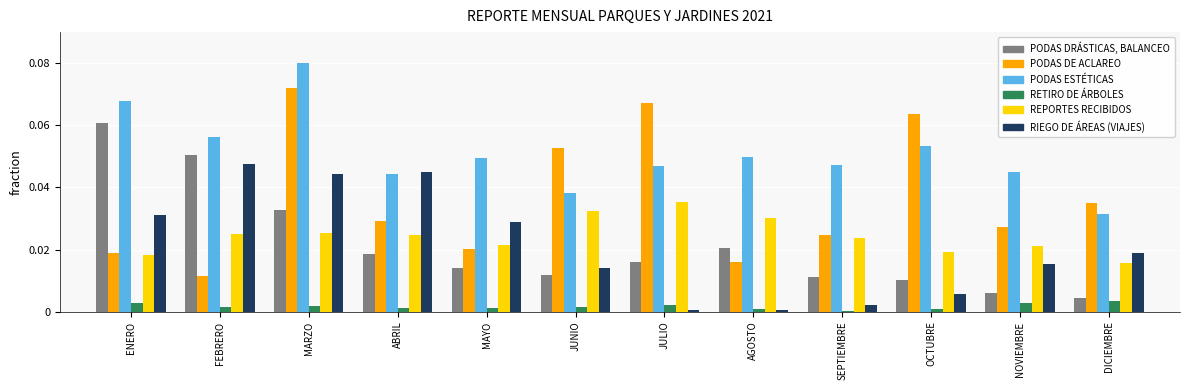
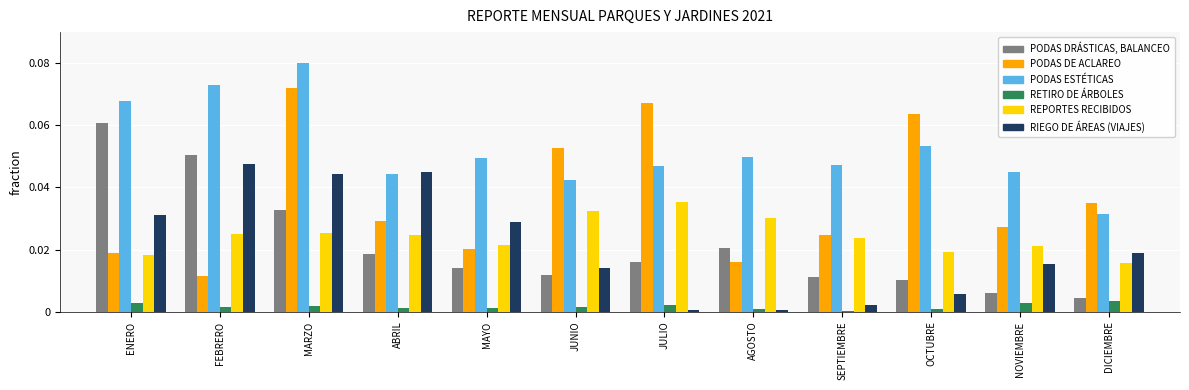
  {
    "PODAS DRÁSTICAS, BALANCEO": {
      "ENERO": 0.061,
      "FEBRERO": 0.050,
      "MARZO": 0.033,
      "ABRIL": 0.018,
      "MAYO": 0.014,
      "JUNIO": 0.012,
      "JULIO": 0.016,
      "AGOSTO": 0.020,
      "SEPTIEMBRE": 0.011,
      "OCTUBRE": 0.010,
      "NOVIEMBRE": 0.006,
      "DICIEMBRE": 0.004
    },
    "PODAS ESTÉTICAS": {
      "ENERO": 0.068,
-     "FEBRERO": 0.056,
+     "FEBRERO": 0.073,
      "MARZO": 0.080,
      "ABRIL": 0.044,
      "MAYO": 0.049,
-     "JUNIO": 0.038,
+     "JUNIO": 0.042,
      "JULIO": 0.047,
      "AGOSTO": 0.050,
      "SEPTIEMBRE": 0.047,
      "OCTUBRE": 0.053,
      "NOVIEMBRE": 0.045,
      "DICIEMBRE": 0.031
    },
    "RETIRO DE ÁRBOLES": {
      "ENERO": 0.003,
      "FEBRERO": 0.001,
      "MARZO": 0.002,
      "ABRIL": 0.001,
      "MAYO": 0.001,
      "JUNIO": 0.001,
      "JULIO": 0.002,
      "OCTUBRE": 0.001,
      "NOVIEMBRE": 0.003,
      "DICIEMBRE": 0.003
    },
    "RIEGO DE ÁREAS (VIAJES)": {
      "ENERO": 0.031,
      "FEBRERO": 0.048,
      "MARZO": 0.044,
      "ABRIL": 0.045,
      "MAYO": 0.029,
      "JUNIO": 0.014,
      "SEPTIEMBRE": 0.002,
      "OCTUBRE": 0.006,
      "NOVIEMBRE": 0.015,
      "DICIEMBRE": 0.019
    }
  }
